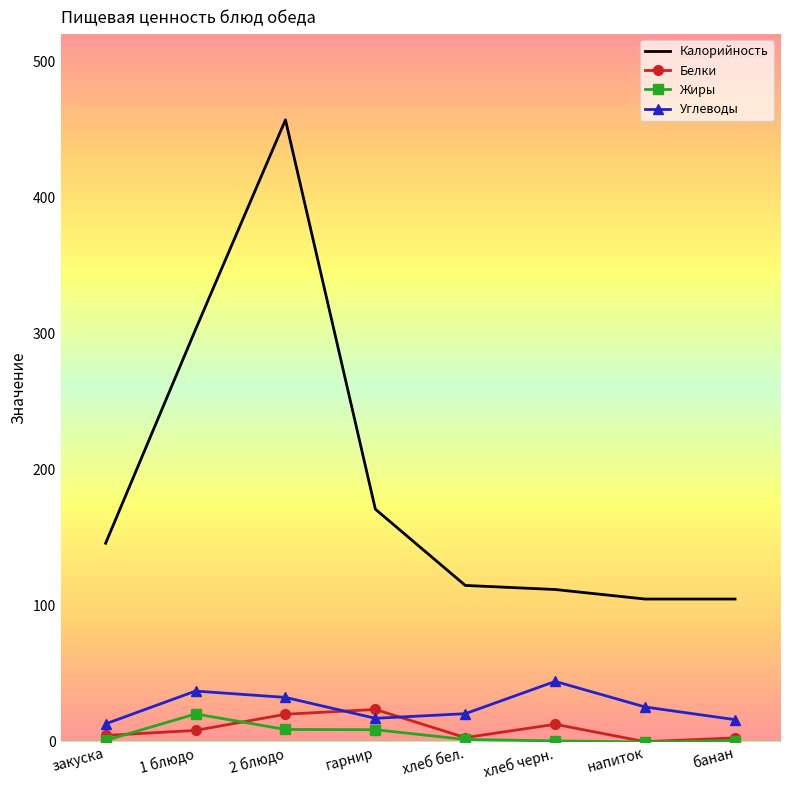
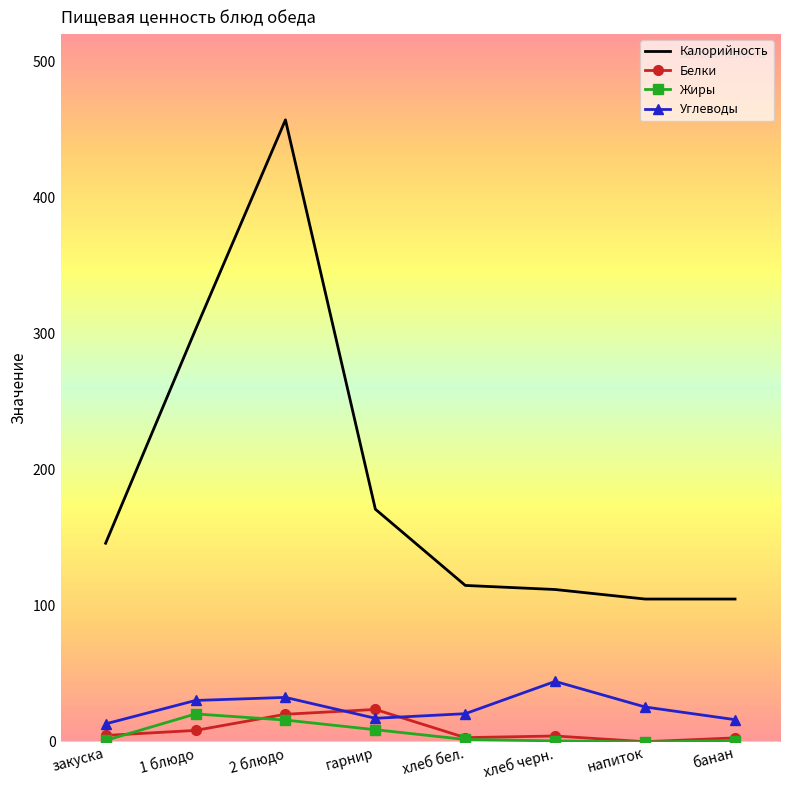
  {
    "Калорийность": {
      "закуска": 146,
      "1 блюдо": 303,
      "2 блюдо": 457,
      "гарнир": 171,
      "хлеб бел.": 115,
      "хлеб черн.": 112,
      "напиток": 105,
      "банан": 105
    },
    "Белки": {
      "закуска": 5,
      "1 блюдо": 9,
      "2 блюдо": 20,
      "гарнир": 24,
-     "хлеб черн.": 13,
+     "хлеб черн.": 4,
      "банан": 3
    },
    "Жиры": {
      "закуска": 1,
      "1 блюдо": 21,
-     "2 блюдо": 9,
+     "2 блюдо": 16,
      "гарнир": 9,
      "хлеб черн.": 1,
      "банан": 1
    },
    "Углеводы": {
      "закуска": 13,
-     "1 блюдо": 37,
+     "1 блюдо": 31,
      "2 блюдо": 33,
      "гарнир": 17,
      "хлеб бел.": 21,
      "хлеб черн.": 45,
      "напиток": 26,
      "банан": 16
    }
  }
